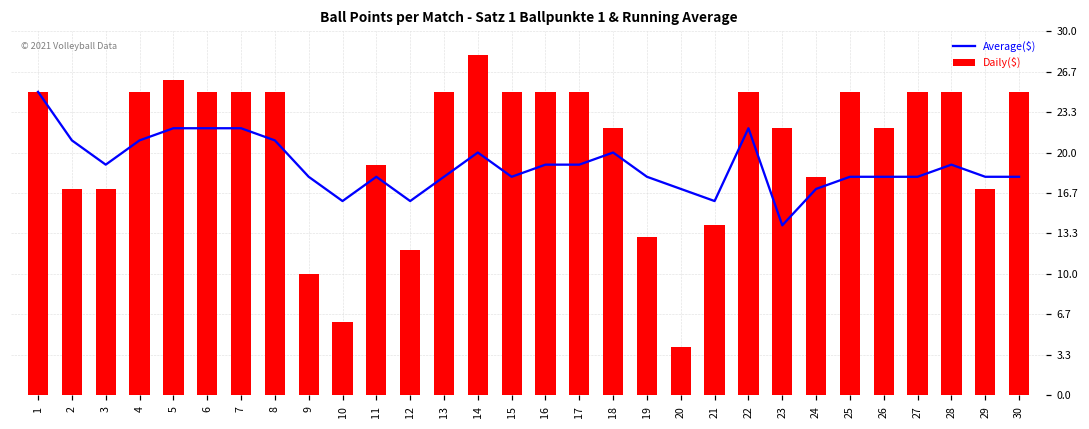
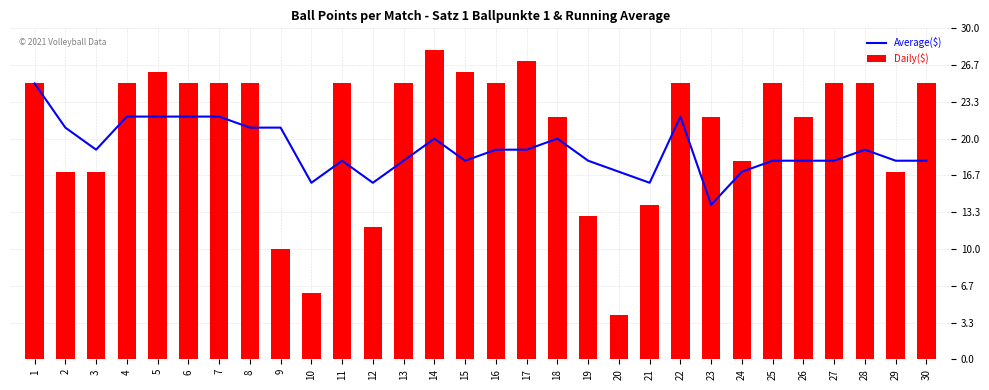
  {
    "Average($)": {
      "1": 25,
      "2": 21,
      "3": 19,
-     "4": 21,
+     "4": 22,
      "5": 22,
      "6": 22,
      "7": 22,
      "8": 21,
-     "9": 18,
+     "9": 21,
      "10": 16,
      "11": 18,
      "12": 16,
      "13": 18,
      "14": 20,
      "15": 18,
      "16": 19,
      "17": 19,
      "18": 20,
      "19": 18,
      "20": 17,
      "21": 16,
      "22": 22,
      "23": 14,
      "24": 17,
      "25": 18,
      "26": 18,
      "27": 18,
      "28": 19,
      "29": 18,
      "30": 18
    },
    "Daily($)": {
      "1": 25,
      "2": 17,
      "3": 17,
      "4": 25,
      "5": 26,
      "6": 25,
      "7": 25,
      "8": 25,
      "9": 10,
      "10": 6,
-     "11": 19,
+     "11": 25,
      "12": 12,
      "13": 25,
      "14": 28,
-     "15": 25,
+     "15": 26,
      "16": 25,
-     "17": 25,
+     "17": 27,
      "18": 22,
      "19": 13,
      "20": 4,
      "21": 14,
      "22": 25,
      "23": 22,
      "24": 18,
      "25": 25,
      "26": 22,
      "27": 25,
      "28": 25,
      "29": 17,
      "30": 25
    }
  }
